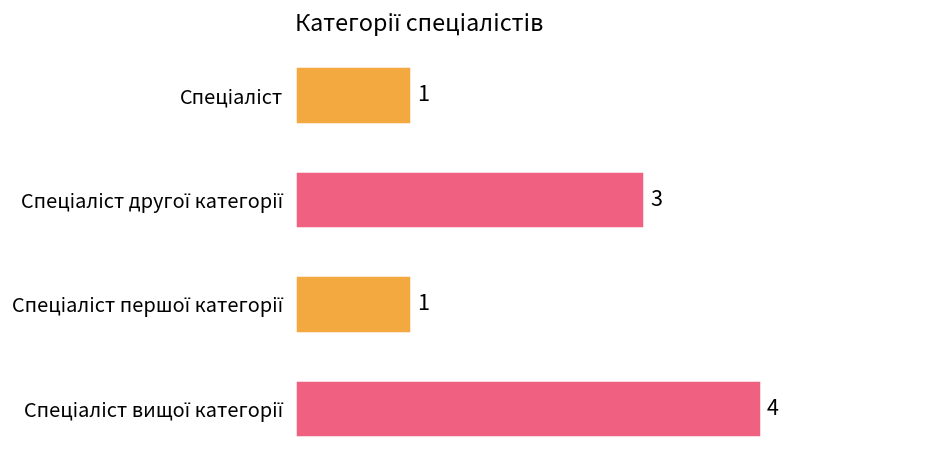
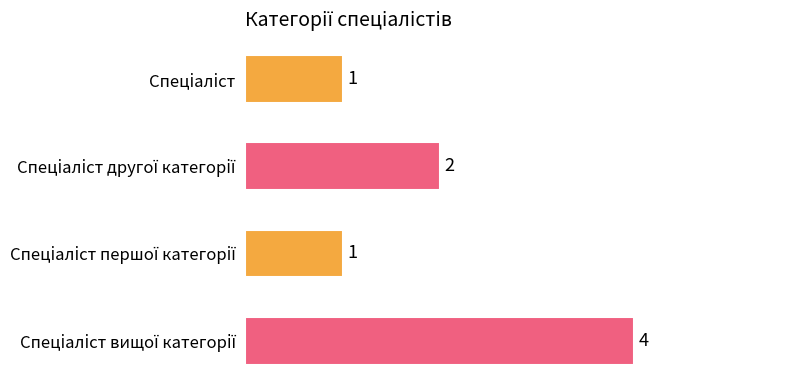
  {
    "Спеціаліст": 1,
-   "Спеціаліст другої категорії": 3,
+   "Спеціаліст другої категорії": 2,
    "Спеціаліст першої категорії": 1,
    "Спеціаліст вищої категорії": 4
  }
